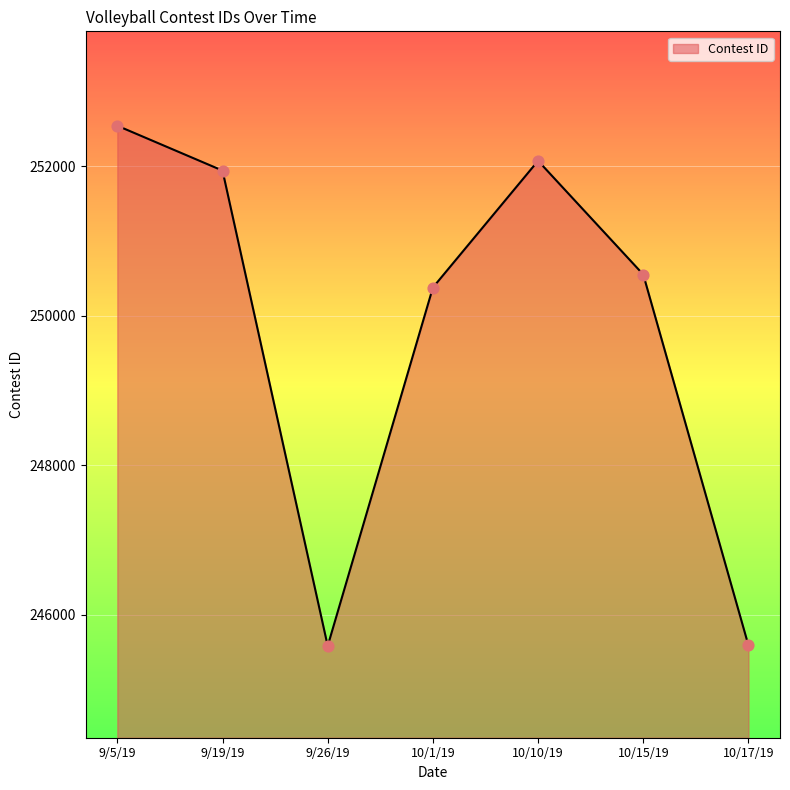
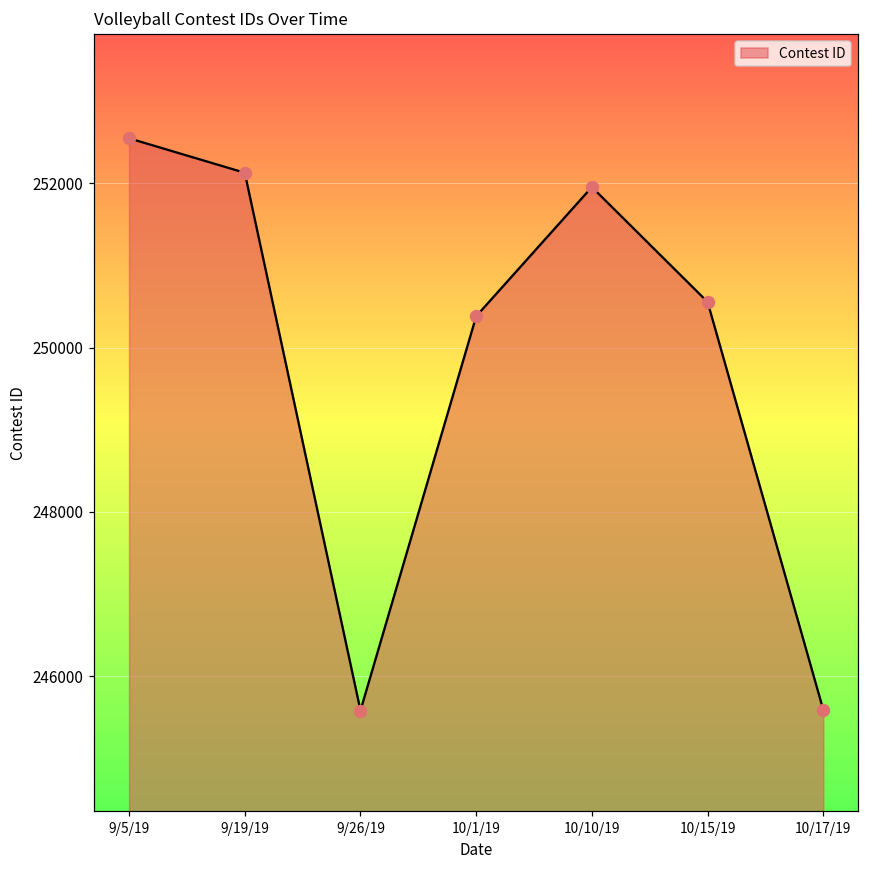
  {
    "9/5/19": 252500,
-   "9/19/19": 251900,
+   "9/19/19": 252100,
    "9/26/19": 245600,
    "10/1/19": 250400,
-   "10/10/19": 252100,
+   "10/10/19": 252000,
    "10/15/19": 250600,
    "10/17/19": 245600
  }
